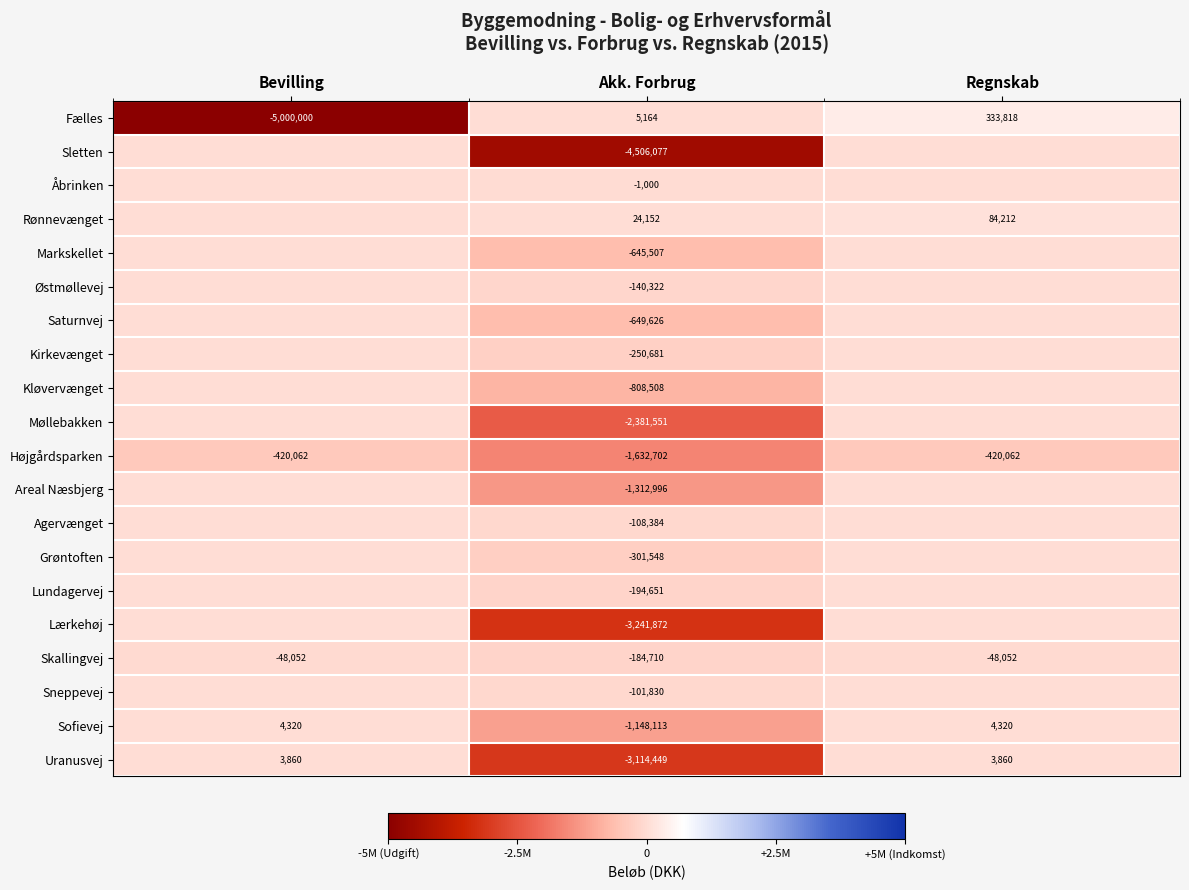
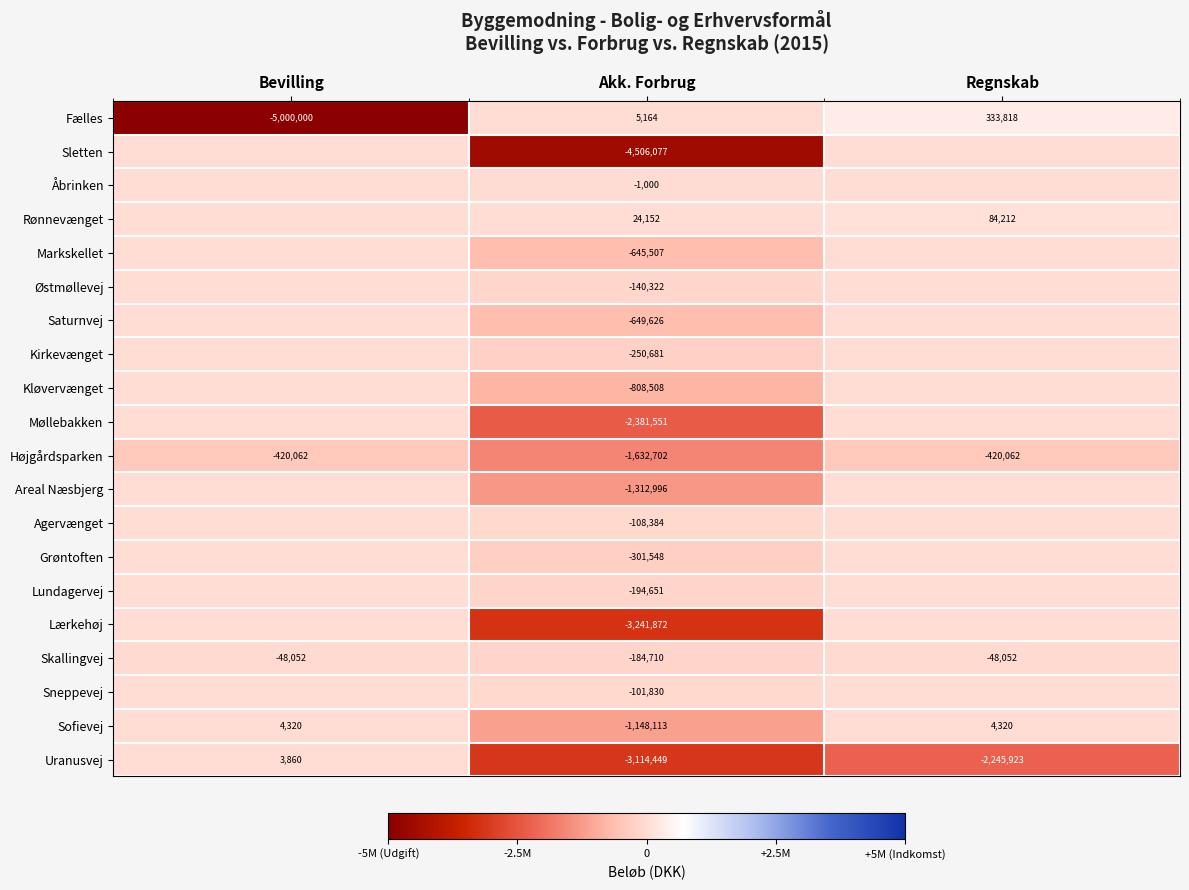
  {
    "Fælles": {
      "Bevilling": "-5,000,000",
      "Akk. Forbrug": "5,164",
      "Regnskab": "333,818"
    },
    "Sletten": {
      "Akk. Forbrug": "-4,506,077"
    },
    "Åbrinken": {
      "Akk. Forbrug": "-1,000"
    },
    "Rønnevænget": {
      "Akk. Forbrug": "24,152",
      "Regnskab": "84,212"
    },
    "Markskellet": {
      "Akk. Forbrug": "-645,507"
    },
    "Østmøllevej": {
      "Akk. Forbrug": "-140,322"
    },
    "Saturnvej": {
      "Akk. Forbrug": "-649,626"
    },
    "Kirkevænget": {
      "Akk. Forbrug": "-250,681"
    },
    "Kløvervænget": {
      "Akk. Forbrug": "-808,508"
    },
    "Møllebakken": {
      "Akk. Forbrug": "-2,381,551"
    },
    "Højgårdsparken": {
      "Bevilling": "-420,062",
      "Akk. Forbrug": "-1,632,702",
      "Regnskab": "-420,062"
    },
    "Areal Næsbjerg": {
      "Akk. Forbrug": "-1,312,996"
    },
    "Agervænget": {
      "Akk. Forbrug": "-108,384"
    },
    "Grøntoften": {
      "Akk. Forbrug": "-301,548"
    },
    "Lundagervej": {
      "Akk. Forbrug": "-194,651"
    },
    "Lærkehøj": {
      "Akk. Forbrug": "-3,241,872"
    },
    "Skallingvej": {
      "Bevilling": "-48,052",
      "Akk. Forbrug": "-184,710",
      "Regnskab": "-48,052"
    },
    "Sneppevej": {
      "Akk. Forbrug": "-101,830"
    },
    "Sofievej": {
      "Bevilling": "4,320",
      "Akk. Forbrug": "-1,148,113",
      "Regnskab": "4,320"
    },
    "Uranusvej": {
      "Bevilling": "3,860",
      "Akk. Forbrug": "-3,114,449",
-     "Regnskab": "3,860"
+     "Regnskab": "-2,245,923"
    }
  }
